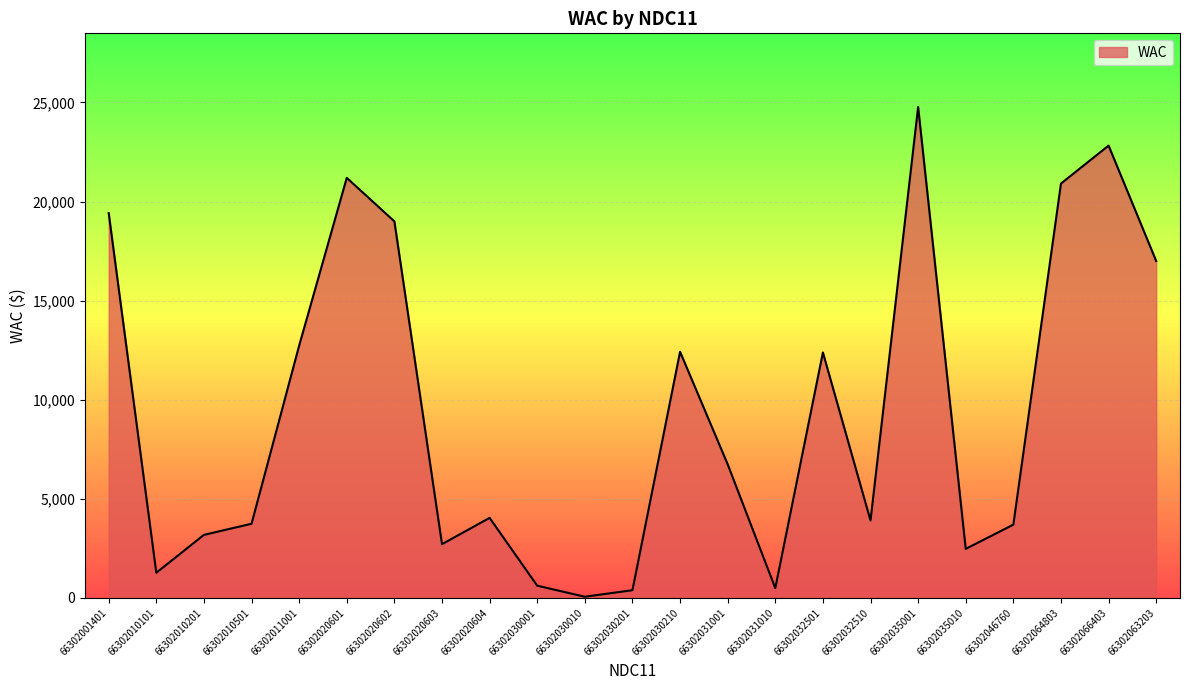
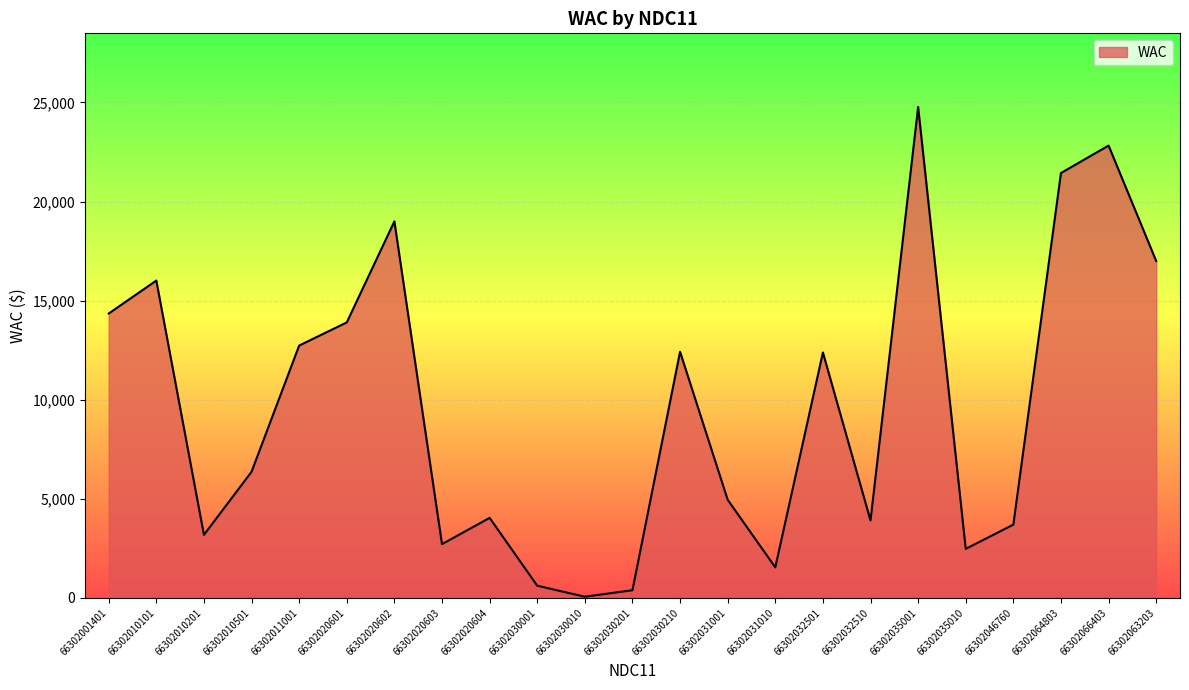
  {
-   "66302001401": "19,400",
-   "66302010101": "1,300",
+   "66302001401": "14,300",
+   "66302010101": "16,000",
    "66302010201": "3,200",
-   "66302010501": "3,700",
+   "66302010501": "6,400",
    "66302011001": "12,700",
-   "66302020601": "21,200",
+   "66302020601": "13,900",
    "66302020602": "19,000",
    "66302020603": "2,700",
    "66302020604": "4,000",
    "66302030001": "600",
    "66302030010": "100",
    "66302030201": "400",
    "66302030210": "12,400",
-   "66302031001": "6,700",
-   "66302031010": "500",
+   "66302031001": "5,000",
+   "66302031010": "1,500",
    "66302032501": "12,400",
    "66302032510": "3,900",
    "66302035001": "24,800",
    "66302035010": "2,500",
    "66302046760": "3,700",
-   "66302064803": "20,900",
+   "66302064803": "21,400",
    "66302066403": "22,800",
    "66302063203": "17,000"
  }
